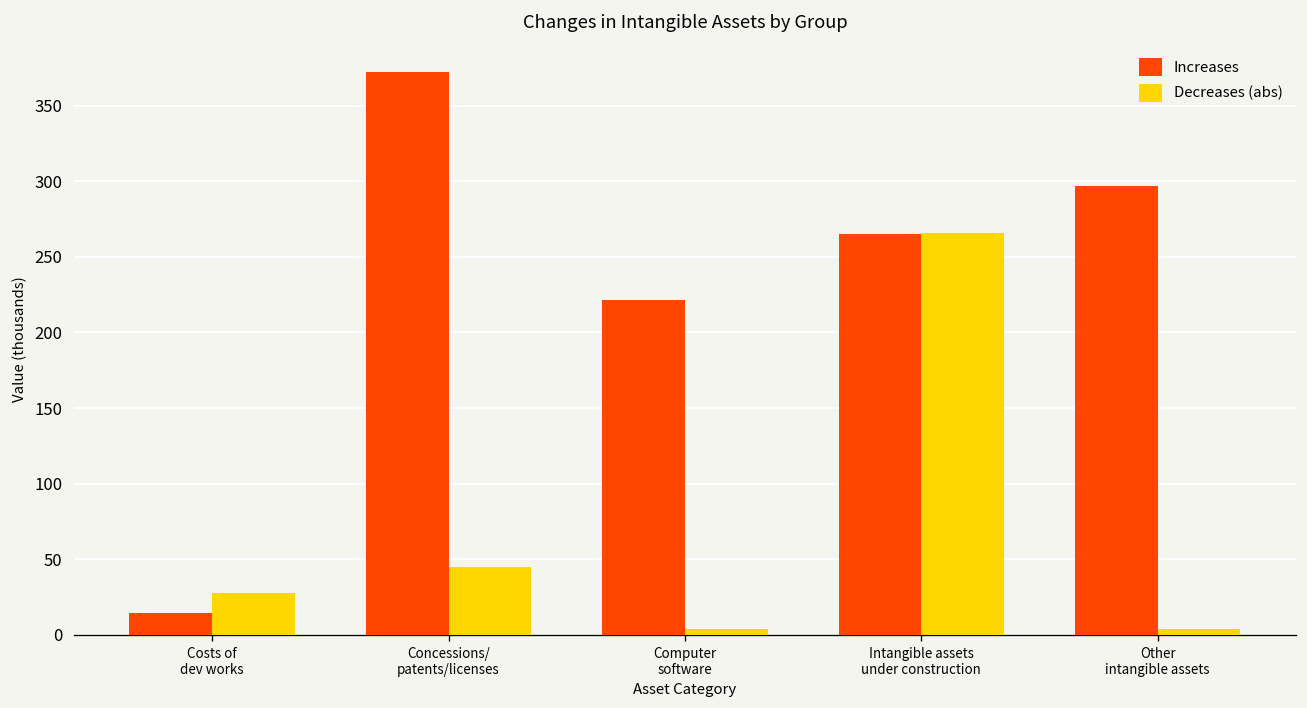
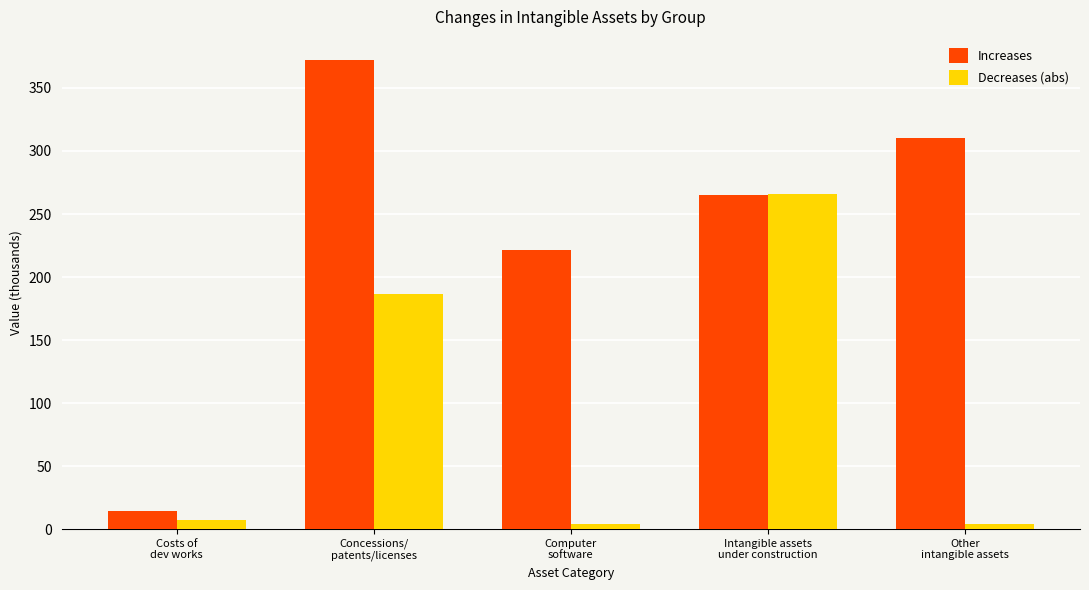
  {
    "Increases": {
      "Costs of dev works": 14,
      "Concessions/ patents/licenses": 372,
      "Computer software": 221,
      "Intangible assets under construction": 265,
-     "Other intangible assets": 296
+     "Other intangible assets": 310
    },
    "Decreases (abs)": {
-     "Costs of dev works": 28,
-     "Concessions/ patents/licenses": 45,
+     "Costs of dev works": 7,
+     "Concessions/ patents/licenses": 187,
      "Computer software": 4,
      "Intangible assets under construction": 266,
      "Other intangible assets": 4
    }
  }
